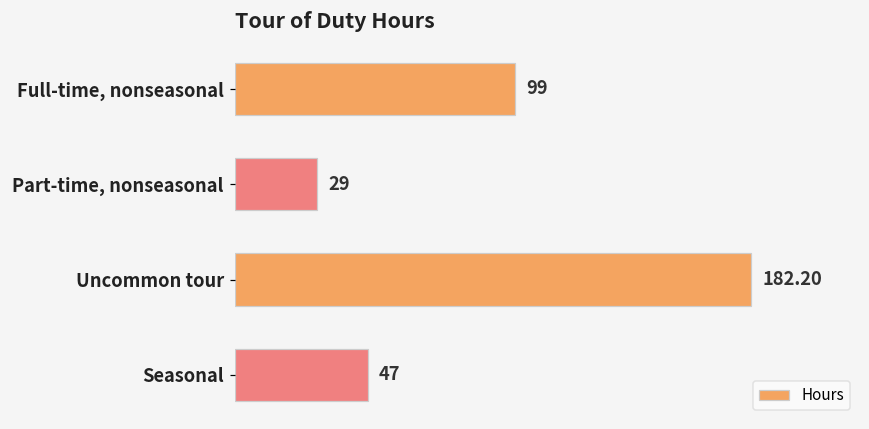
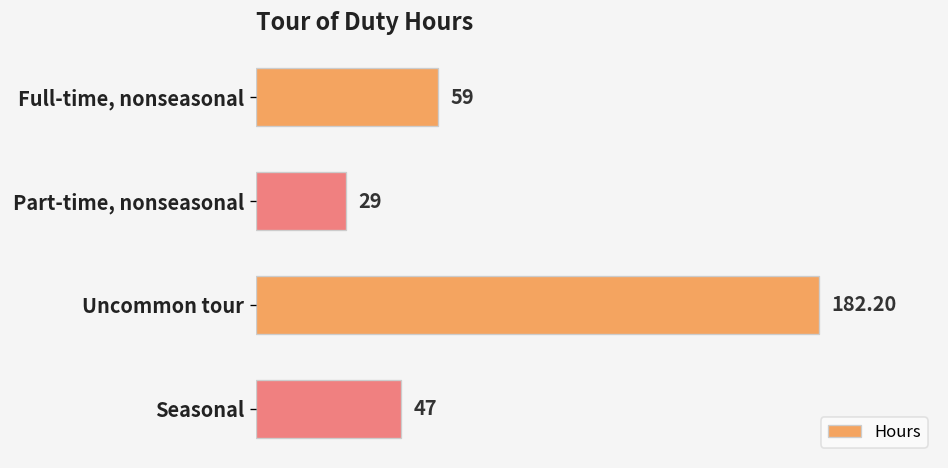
  {
-   "Full-time, nonseasonal": 99,
+   "Full-time, nonseasonal": 59,
    "Part-time, nonseasonal": 29,
    "Uncommon tour": 182.20,
    "Seasonal": 47
  }
